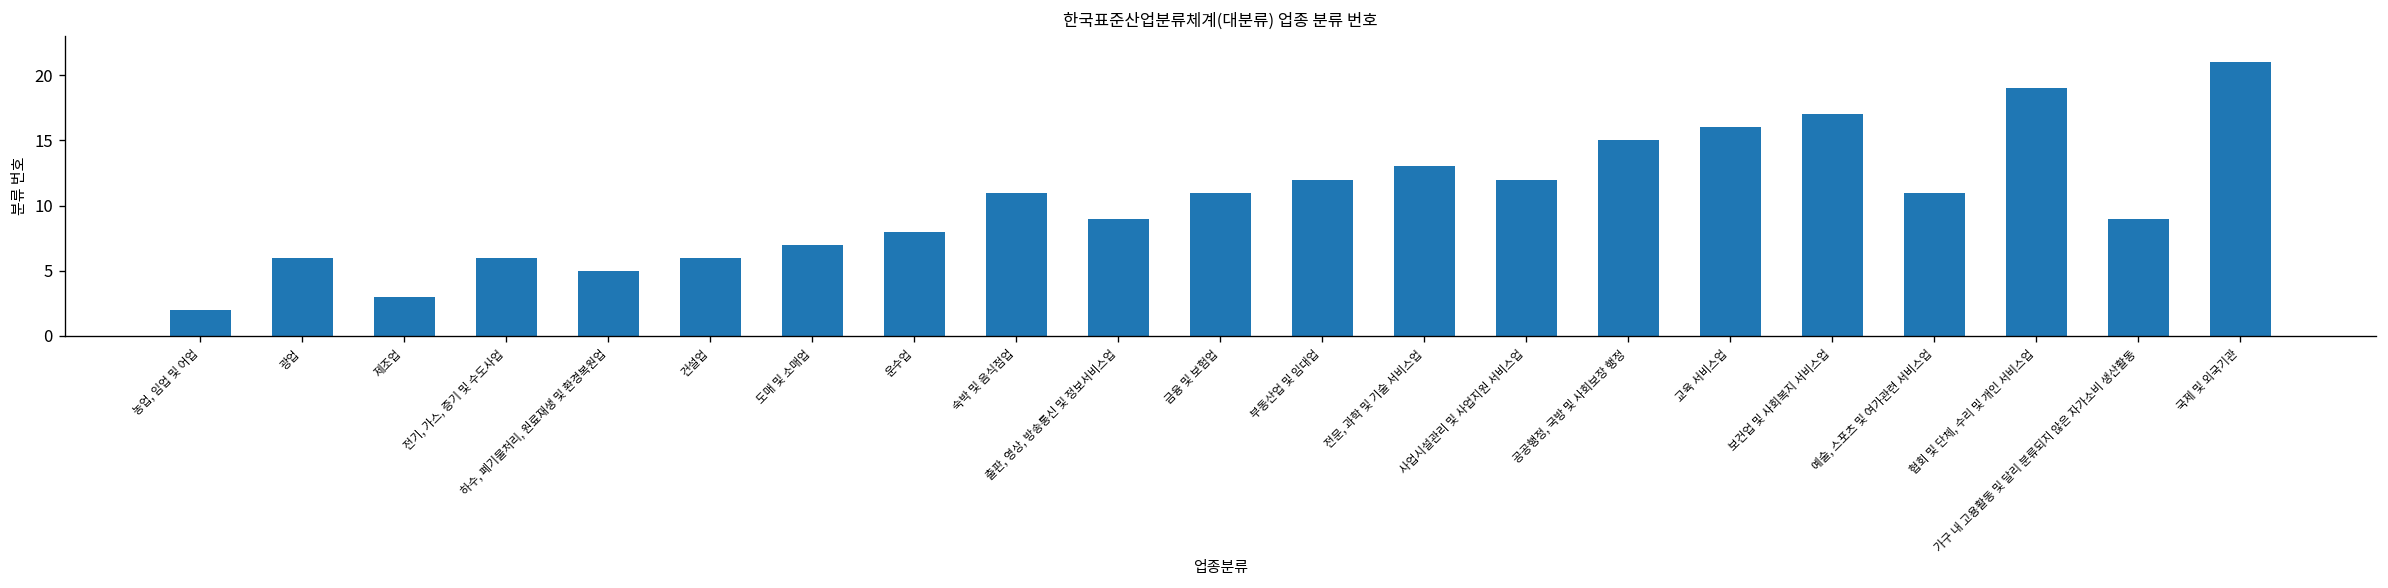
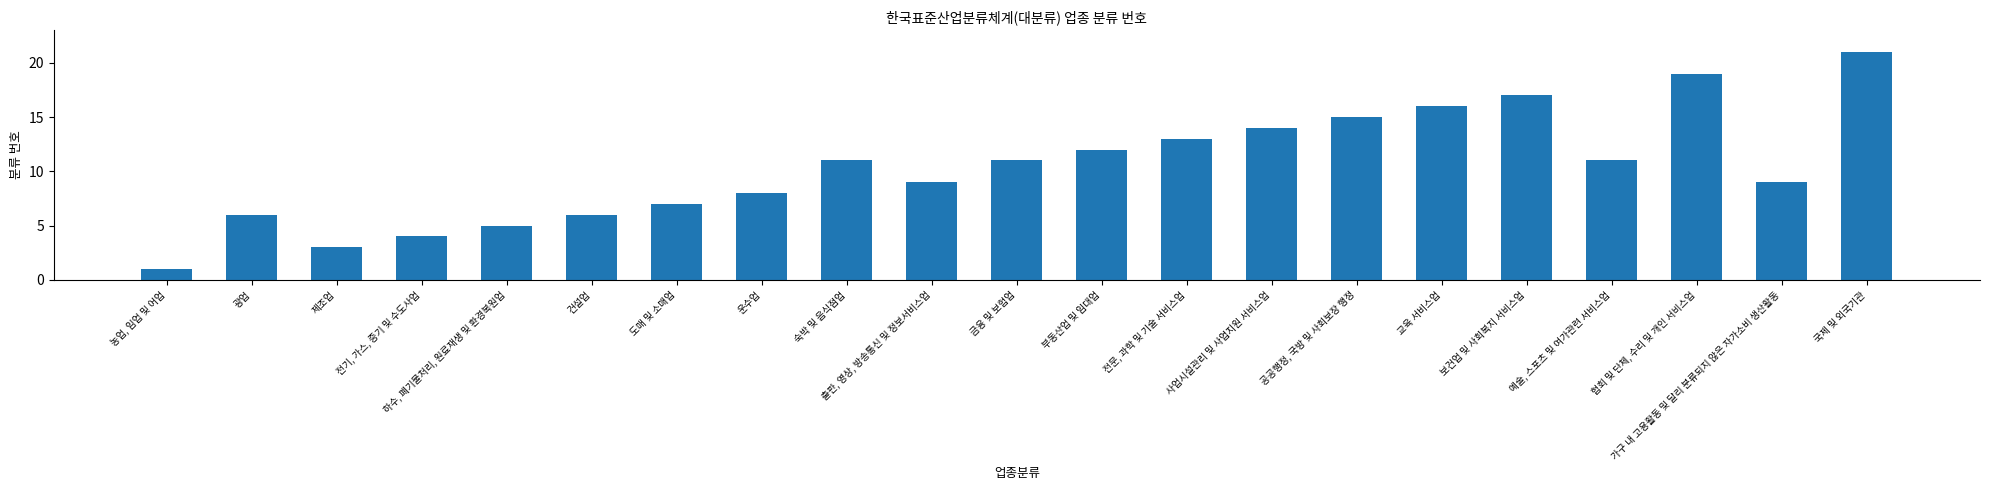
  {
-   "농업, 임업 및 어업": 2,
+   "농업, 임업 및 어업": 1,
    "광업": 6,
    "제조업": 3,
-   "전기, 가스, 증기 및 수도사업": 6,
+   "전기, 가스, 증기 및 수도사업": 4,
    "하수, 폐기물처리, 원료재생 및 환경복원업": 5,
    "건설업": 6,
    "도매 및 소매업": 7,
    "운수업": 8,
    "숙박 및 음식점업": 11,
    "출판, 영상, 방송통신 및 정보서비스업": 9,
    "금융 및 보험업": 11,
    "부동산업 및 임대업": 12,
    "전문, 과학 및 기술 서비스업": 13,
-   "사업시설관리 및 사업지원 서비스업": 12,
+   "사업시설관리 및 사업지원 서비스업": 14,
    "공공행정, 국방 및 사회보장 행정": 15,
    "교육 서비스업": 16,
    "보건업 및 사회복지 서비스업": 17,
    "예술, 스포츠 및 여가관련 서비스업": 11,
    "협회 및 단체, 수리 및 개인 서비스업": 19,
    "가구 내 고용활동 및 달리 분류되지 않은 자가소비 생산활동": 9,
    "국제 및 외국기관": 21
  }
